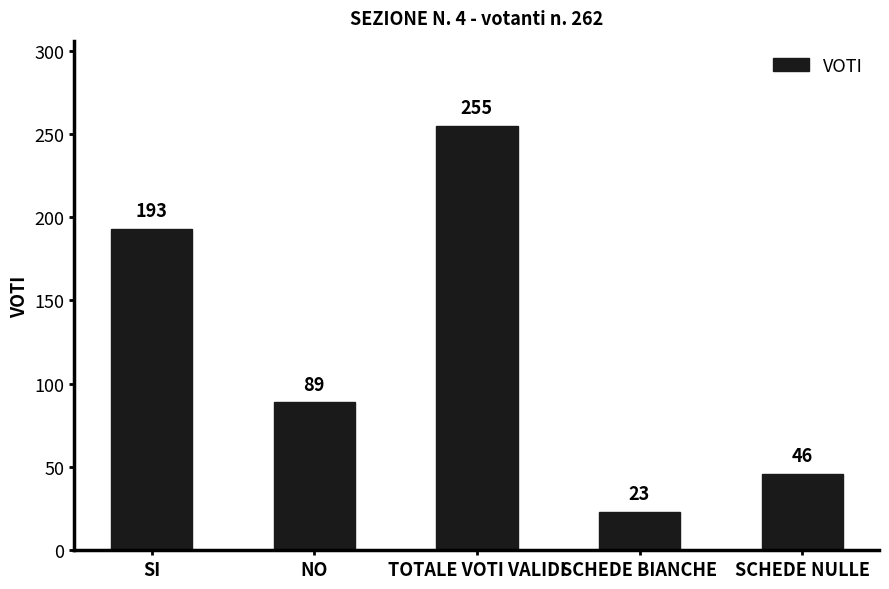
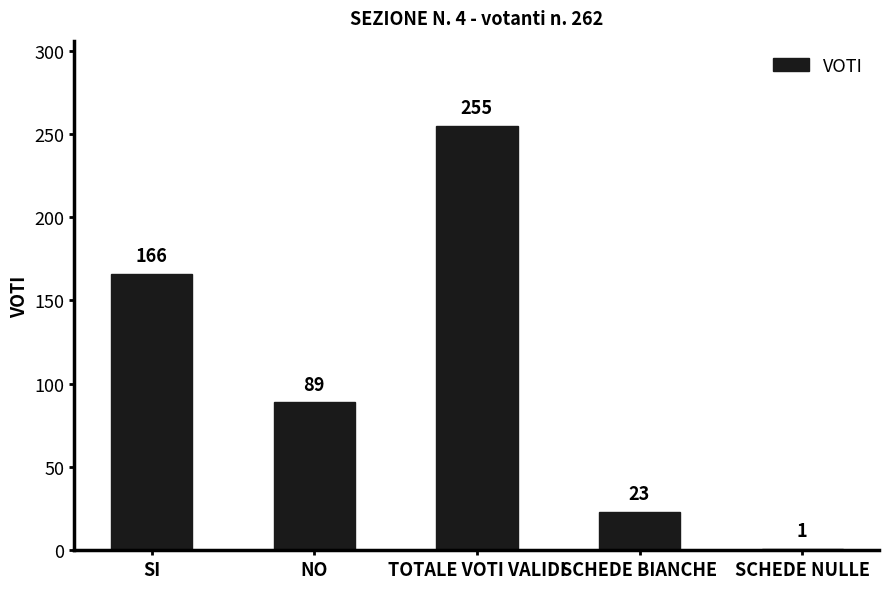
  {
-   "SI": 193,
+   "SI": 166,
    "NO": 89,
    "TOTALE VOTI VALIDI": 255,
    "SCHEDE BIANCHE": 23,
-   "SCHEDE NULLE": 46
+   "SCHEDE NULLE": 1
  }
